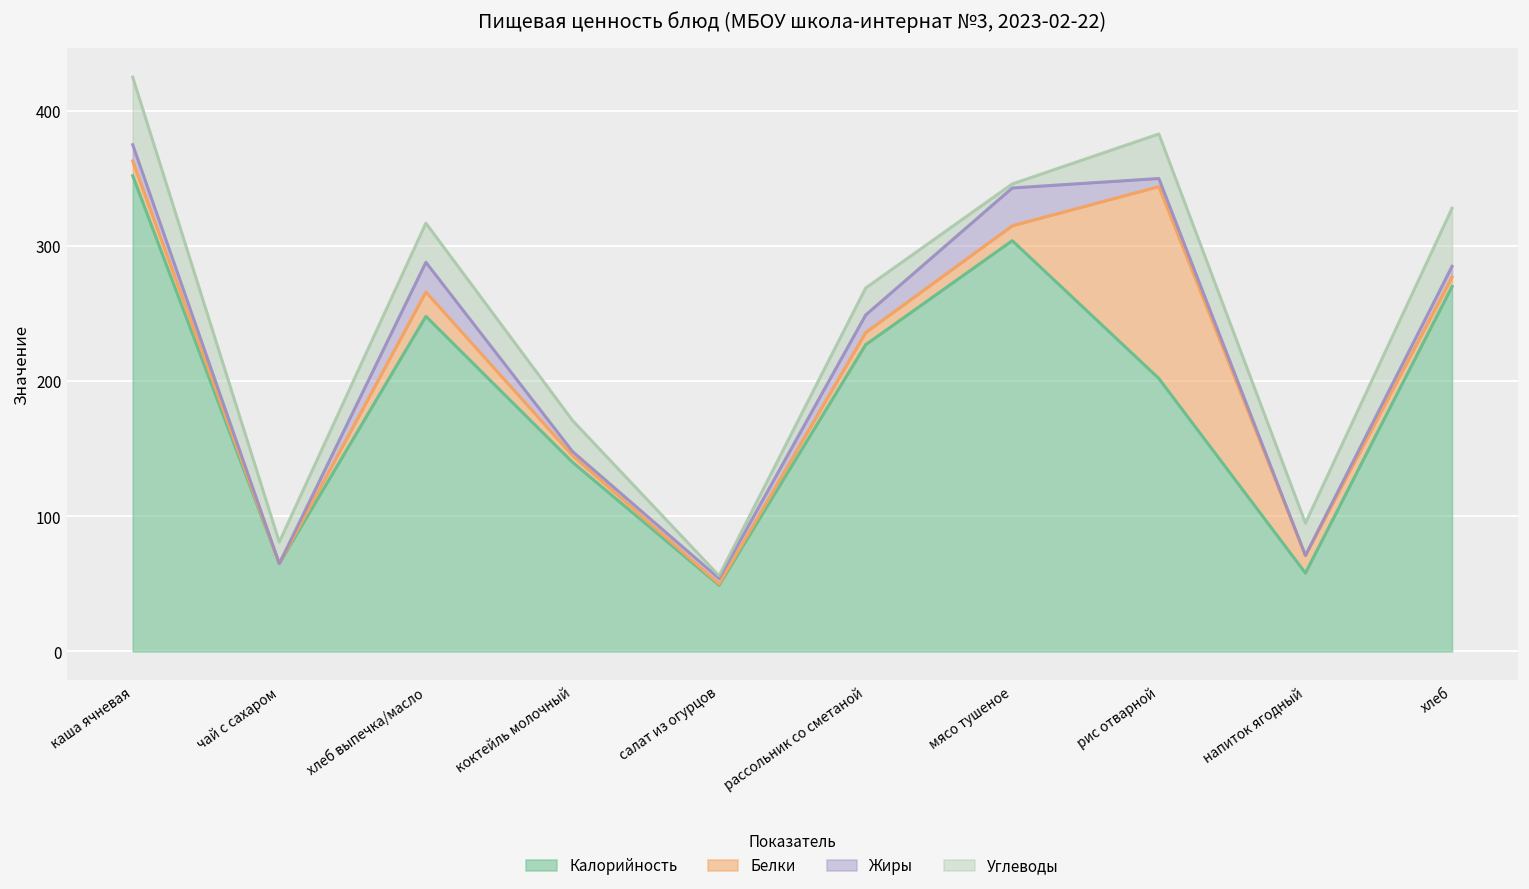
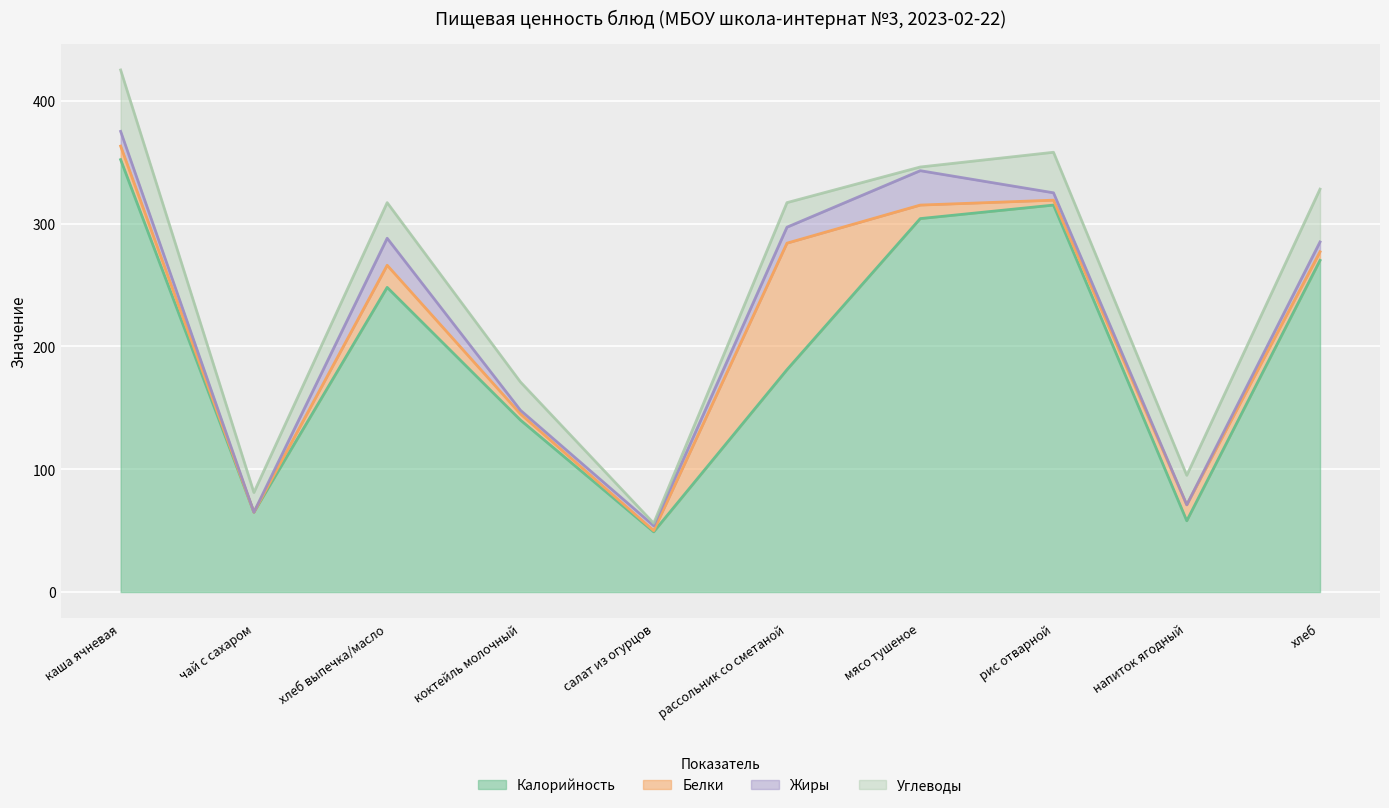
  {
    "Калорийность": {
      "каша ячневая": 352,
      "хлеб выпечка/масло": 248,
      "коктейль молочный": 140,
-     "рассольник со сметаной": 227,
+     "рассольник со сметаной": 181,
      "мясо тушеное": 304,
-     "рис отварной": 202,
+     "рис отварной": 315,
      "напиток ягодный": 58,
      "хлеб": 270
    },
    "Белки": {
      "каша ячневая": 11,
      "хлеб выпечка/масло": 18,
      "коктейль молочный": 5,
-     "рассольник со сметаной": 9,
+     "рассольник со сметаной": 103,
      "мясо тушеное": 11,
-     "рис отварной": 142,
+     "рис отварной": 4,
      "хлеб": 7
    }
  }
